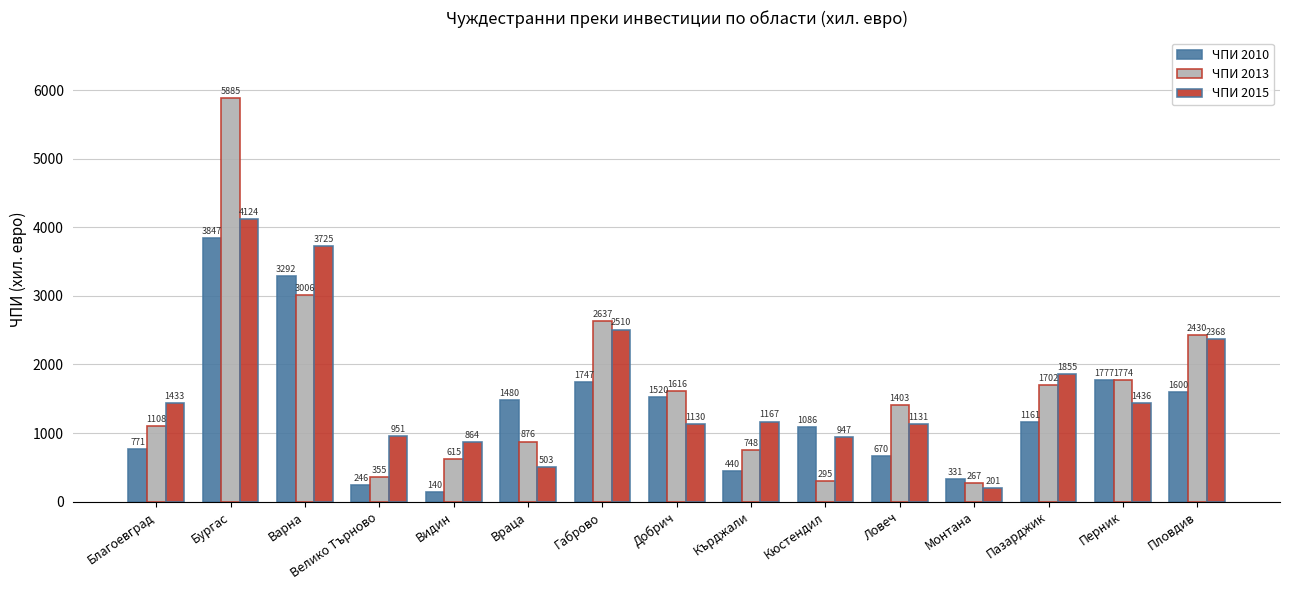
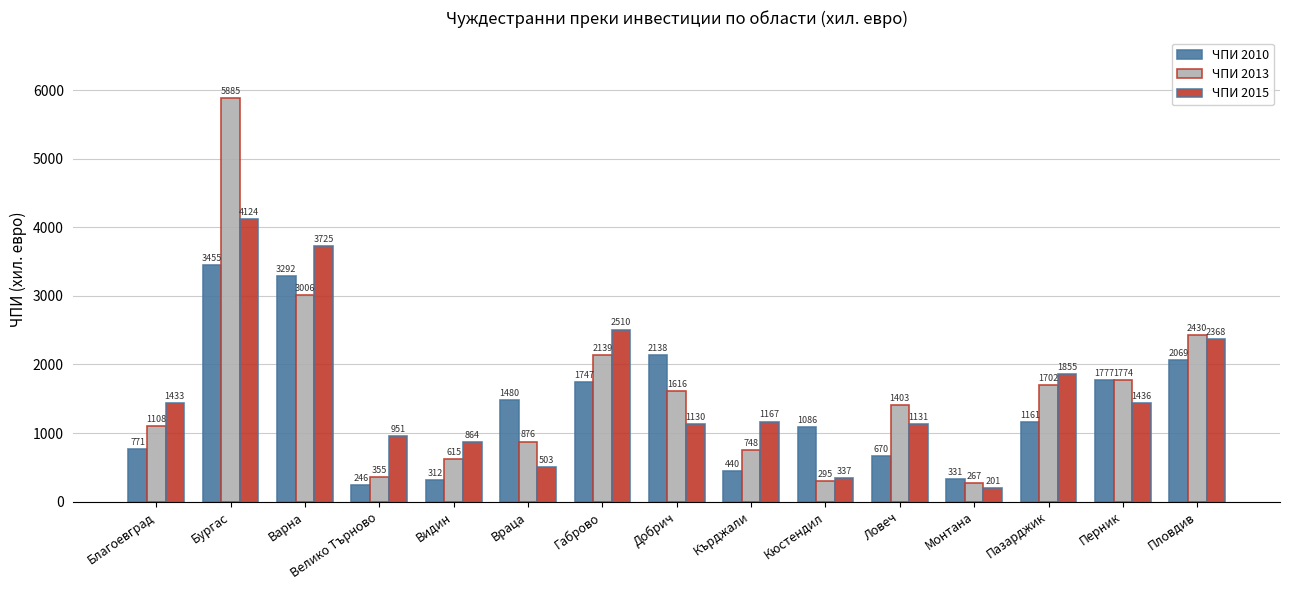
  {
    "ЧПИ 2010": {
      "Благоевград": 771,
-     "Бургас": 3847,
+     "Бургас": 3455,
      "Варна": 3292,
      "Велико Търново": 246,
-     "Видин": 140,
+     "Видин": 312,
      "Враца": 1480,
      "Габрово": 1747,
-     "Добрич": 1520,
+     "Добрич": 2138,
      "Кърджали": 440,
      "Кюстендил": 1086,
      "Ловеч": 670,
      "Монтана": 331,
      "Пазарджик": 1161,
      "Перник": 1777,
-     "Пловдив": 1600
+     "Пловдив": 2069
    },
    "ЧПИ 2013": {
      "Благоевград": 1108,
      "Бургас": 5885,
      "Варна": 3006,
      "Велико Търново": 355,
      "Видин": 615,
      "Враца": 876,
-     "Габрово": 2637,
+     "Габрово": 2139,
      "Добрич": 1616,
      "Кърджали": 748,
      "Кюстендил": 295,
      "Ловеч": 1403,
      "Монтана": 267,
      "Пазарджик": 1702,
      "Перник": 1774,
      "Пловдив": 2430
    },
    "ЧПИ 2015": {
      "Благоевград": 1433,
      "Бургас": 4124,
      "Варна": 3725,
      "Велико Търново": 951,
      "Видин": 864,
      "Враца": 503,
      "Габрово": 2510,
      "Добрич": 1130,
      "Кърджали": 1167,
-     "Кюстендил": 947,
+     "Кюстендил": 337,
      "Ловеч": 1131,
      "Монтана": 201,
      "Пазарджик": 1855,
      "Перник": 1436,
      "Пловдив": 2368
    }
  }
